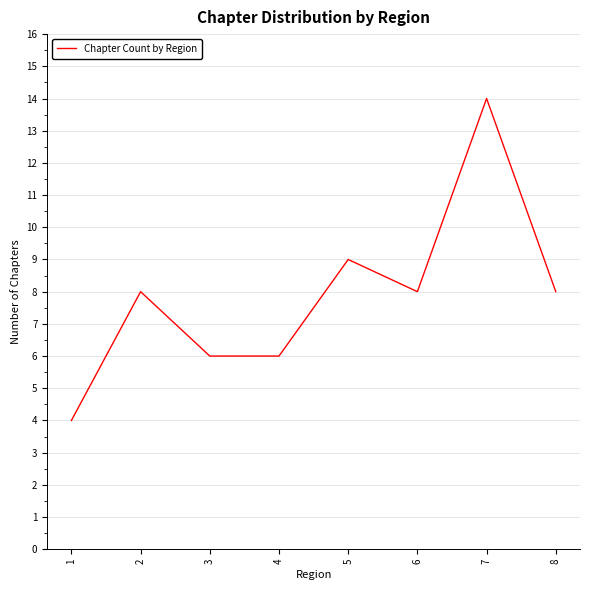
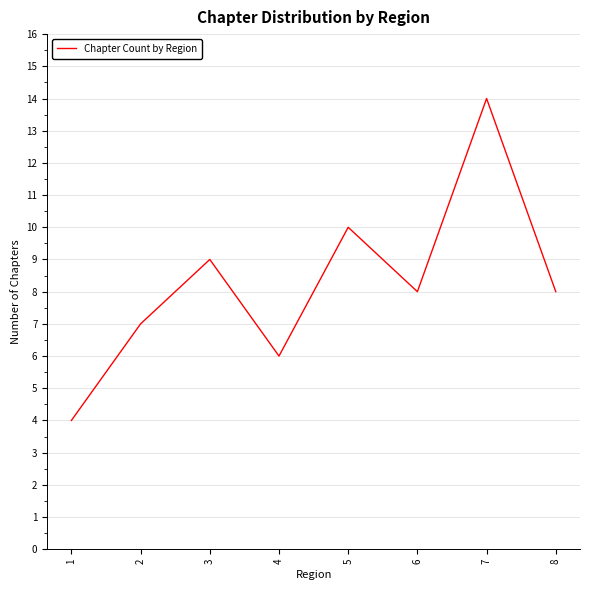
  {
    "1": 4,
-   "2": 8,
-   "3": 6,
+   "2": 7,
+   "3": 9,
    "4": 6,
-   "5": 9,
+   "5": 10,
    "6": 8,
    "7": 14,
    "8": 8
  }
